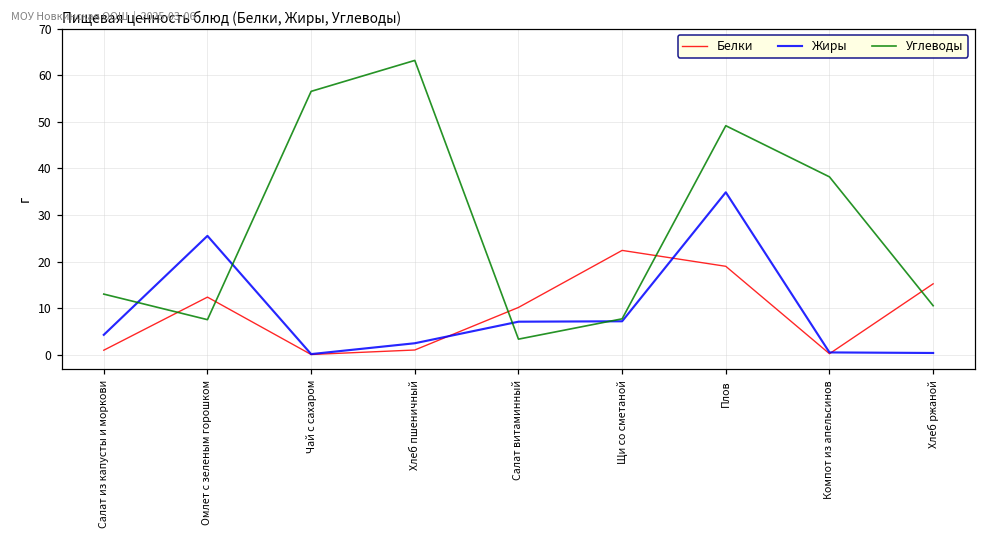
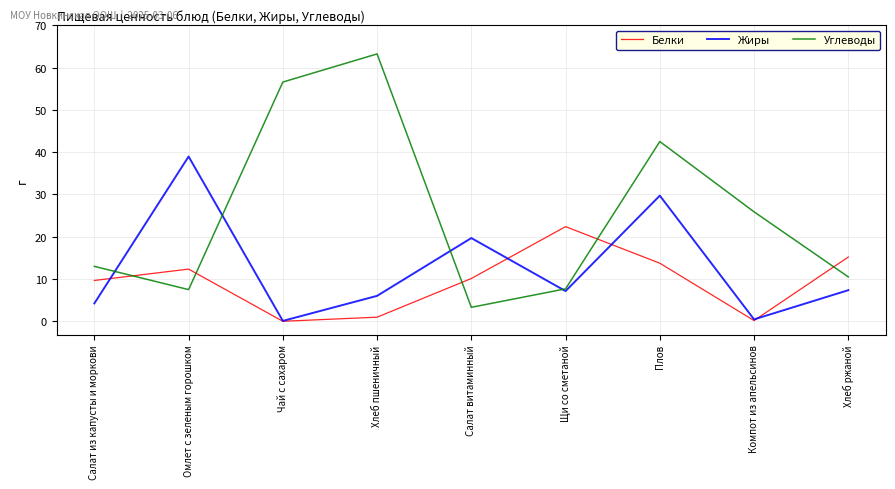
  {
    "Белки": {
-     "Салат из капусты и моркови": 1,
+     "Салат из капусты и моркови": 10,
      "Омлет с зеленым горошком": 12,
      "Хлеб пшеничный": 1,
      "Салат витаминный": 10,
      "Щи со сметаной": 22,
-     "Плов": 19,
+     "Плов": 14,
      "Хлеб ржаной": 15
    },
    "Жиры": {
      "Салат из капусты и моркови": 4,
-     "Омлет с зеленым горошком": 26,
-     "Хлеб пшеничный": 2,
-     "Салат витаминный": 7,
-     "Плов": 35,
-     "Хлеб ржаной": 0
+     "Омлет с зеленым горошком": 39,
+     "Хлеб пшеничный": 6,
+     "Салат витаминный": 20,
+     "Плов": 30,
+     "Хлеб ржаной": 7
    },
    "Углеводы": {
      "Салат из капусты и моркови": 13,
      "Омлет с зеленым горошком": 8,
      "Чай с сахаром": 57,
      "Хлеб пшеничный": 63,
      "Салат витаминный": 3,
-     "Плов": 49,
-     "Компот из апельсинов": 38,
+     "Плов": 43,
+     "Компот из апельсинов": 26,
      "Хлеб ржаной": 11
    }
  }
